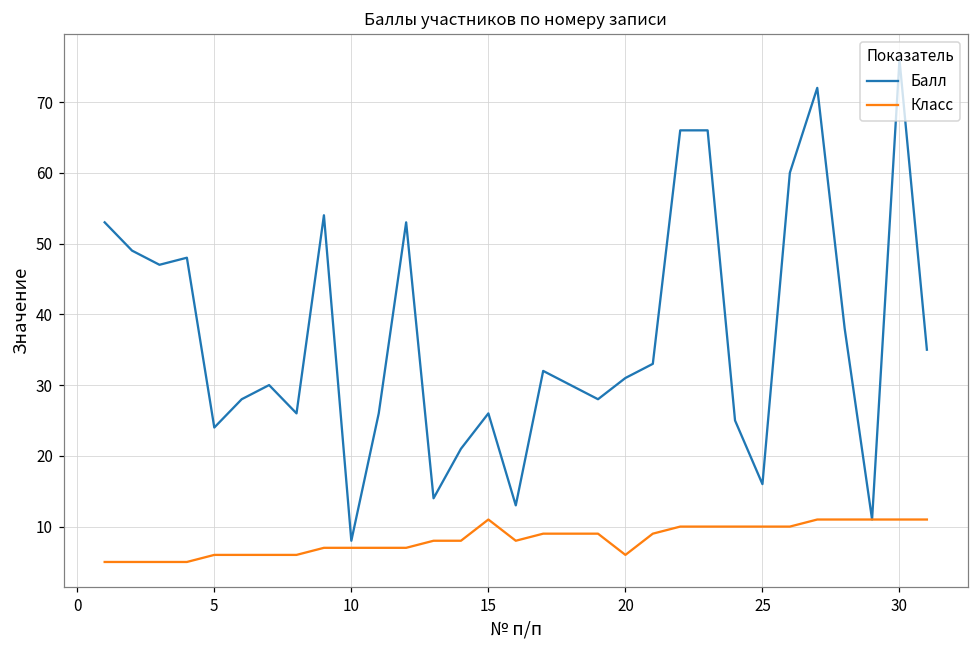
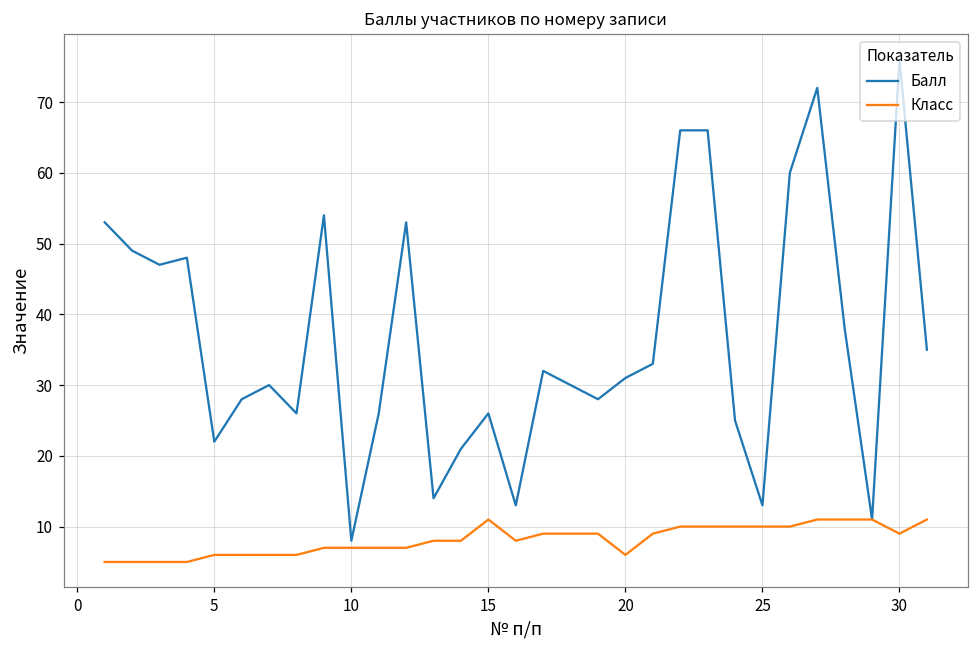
  {
    "Балл": {
-     "5": 24,
+     "5": 22,
      "10": 8,
      "15": 26,
      "20": 31,
-     "25": 16
+     "25": 13
    },
    "Класс": {
      "5": 6,
      "10": 7,
      "15": 11,
      "20": 6,
      "25": 10,
-     "30": 11
+     "30": 9
    }
  }
